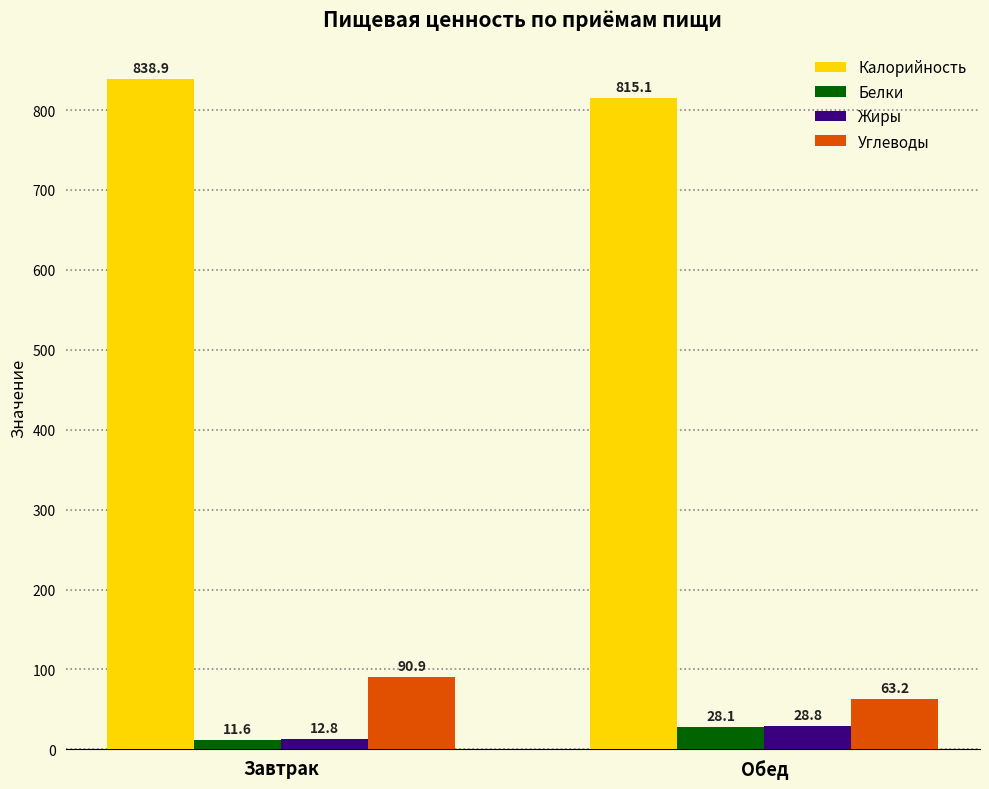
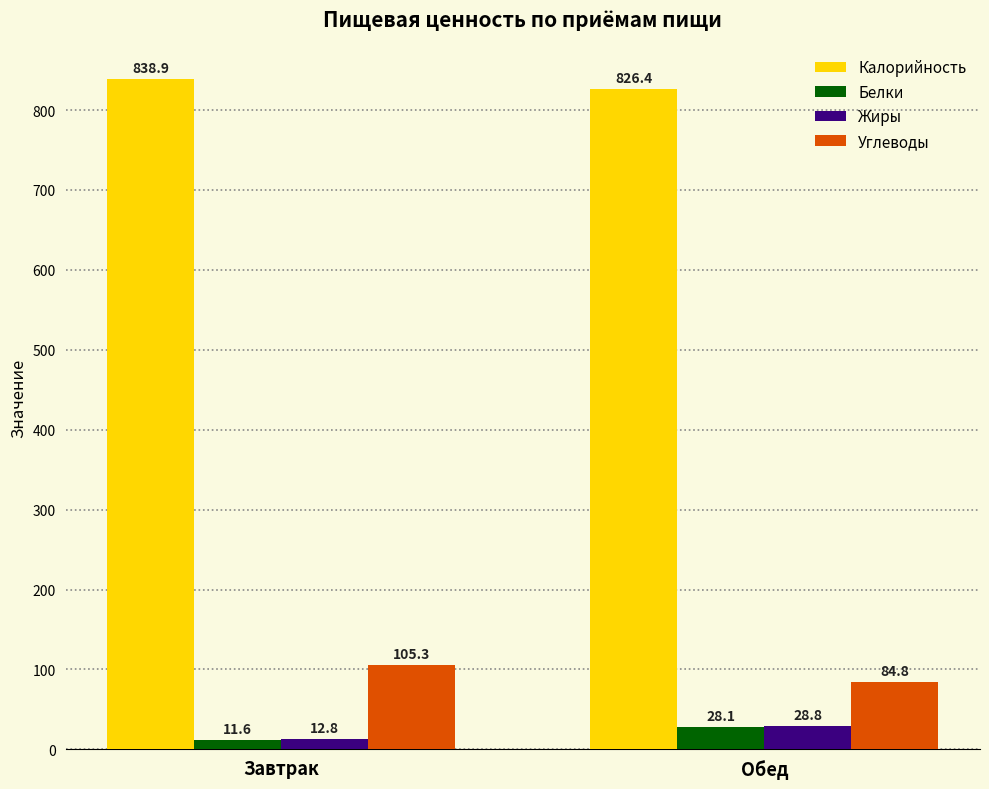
  {
    "Калорийность": {
      "Завтрак": 838.9,
-     "Обед": 815.1
+     "Обед": 826.4
    },
    "Белки": {
      "Завтрак": 11.6,
      "Обед": 28.1
    },
    "Жиры": {
      "Завтрак": 12.8,
      "Обед": 28.8
    },
    "Углеводы": {
-     "Завтрак": 90.9,
-     "Обед": 63.2
+     "Завтрак": 105.3,
+     "Обед": 84.8
    }
  }
